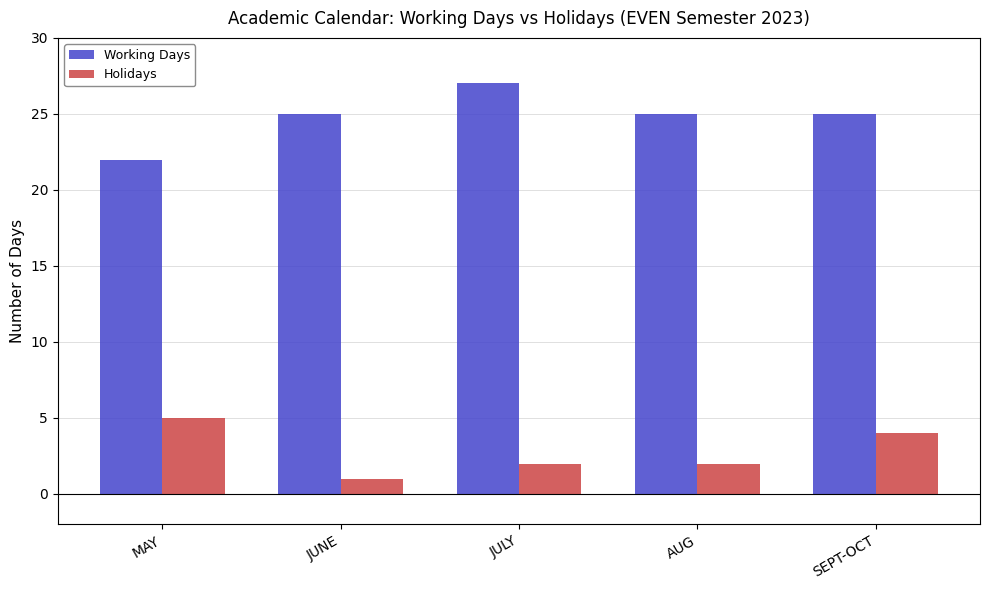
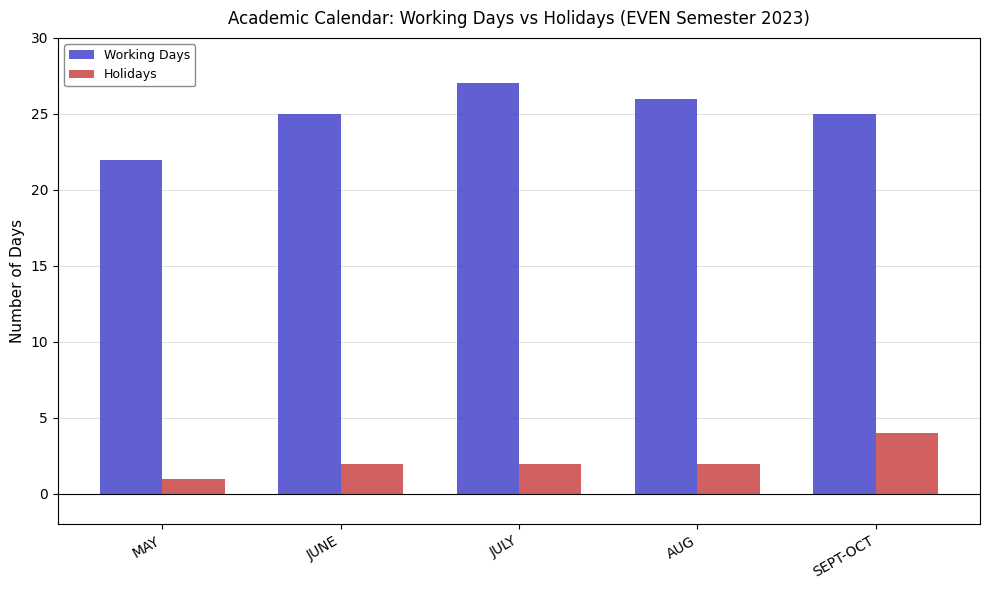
  {
    "Working Days": {
      "MAY": 22,
      "JUNE": 25,
      "JULY": 27,
-     "AUG": 25,
+     "AUG": 26,
      "SEPT-OCT": 25
    },
    "Holidays": {
-     "MAY": 5,
-     "JUNE": 1,
+     "MAY": 1,
+     "JUNE": 2,
      "JULY": 2,
      "AUG": 2,
      "SEPT-OCT": 4
    }
  }
